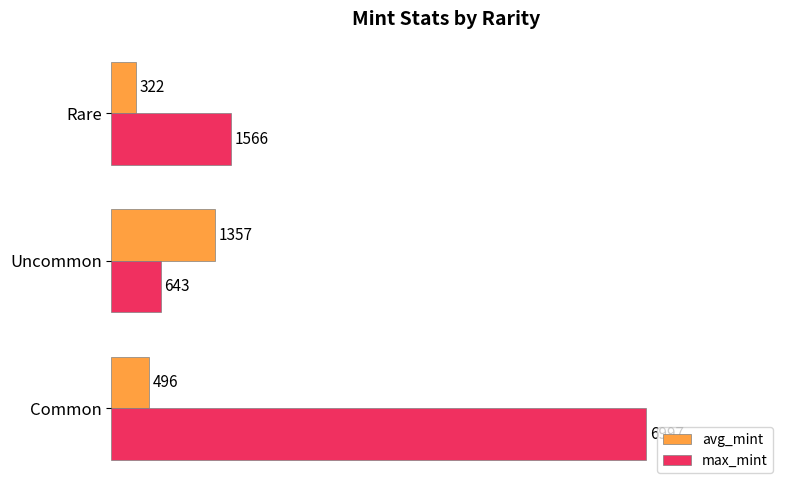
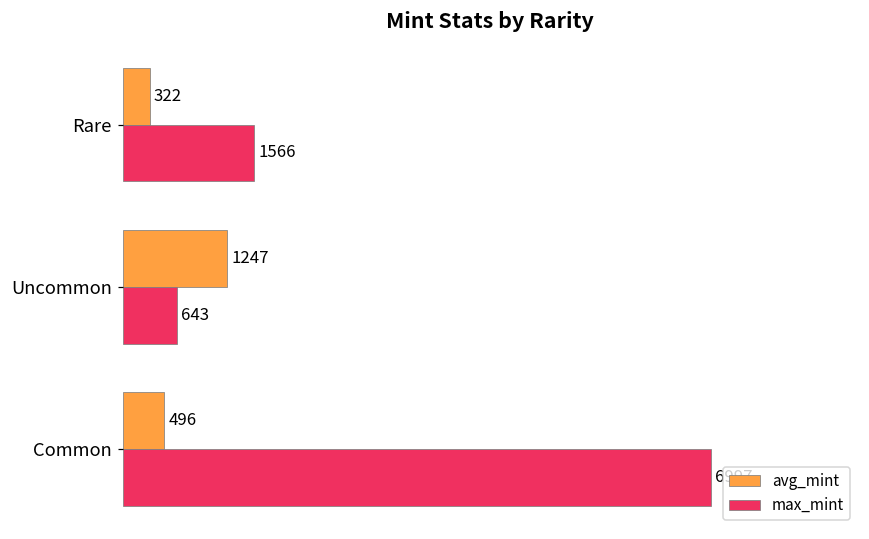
  {
    "avg_mint": {
      "Rare": 322,
-     "Uncommon": 1357,
+     "Uncommon": 1247,
      "Common": 496
    },
    "max_mint": {
      "Rare": 1566,
      "Uncommon": 643
    }
  }
